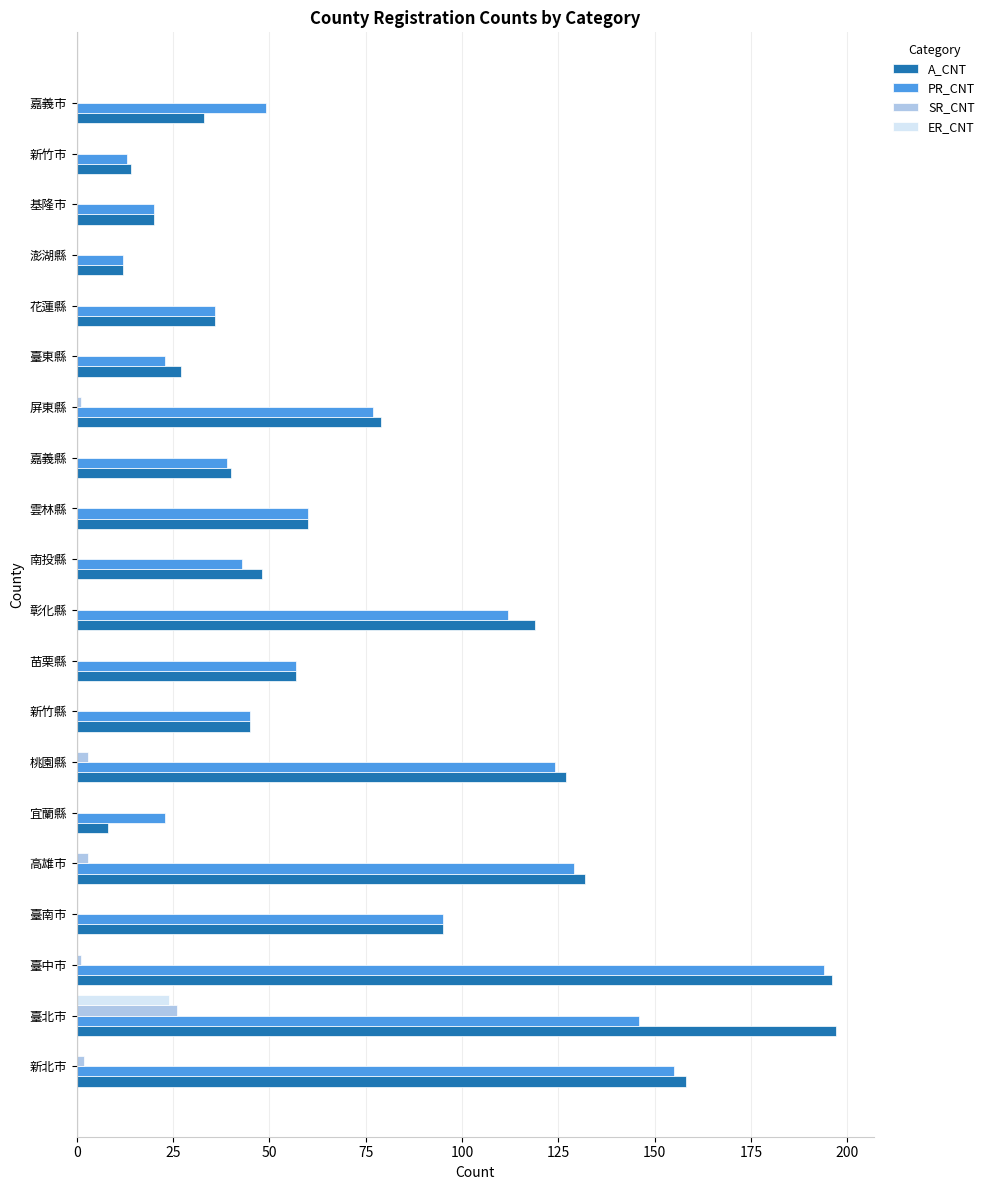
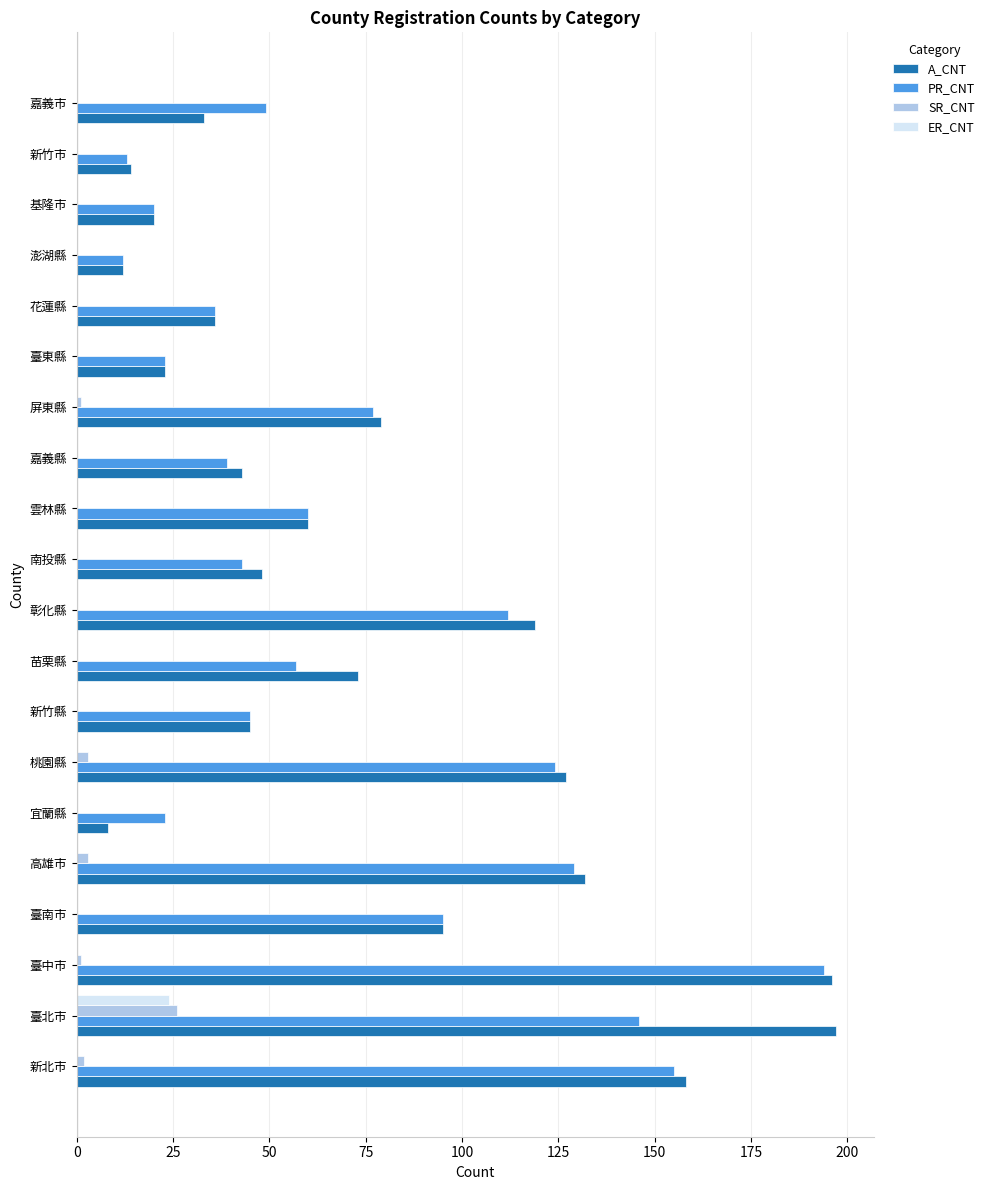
  {
    "A_CNT": {
      "嘉義市": 33,
      "新竹市": 14,
      "基隆市": 20,
      "澎湖縣": 12,
      "花蓮縣": 36,
-     "臺東縣": 27,
+     "臺東縣": 23,
      "屏東縣": 79,
-     "嘉義縣": 40,
+     "嘉義縣": 43,
      "雲林縣": 60,
      "南投縣": 48,
      "彰化縣": 119,
-     "苗栗縣": 57,
+     "苗栗縣": 73,
      "新竹縣": 45,
      "桃園縣": 127,
      "宜蘭縣": 8,
      "高雄市": 132,
      "臺南市": 95,
      "臺中市": 196,
      "臺北市": 197,
      "新北市": 158
    },
    "PR_CNT": {
      "嘉義市": 49,
      "新竹市": 13,
      "基隆市": 20,
      "澎湖縣": 12,
      "花蓮縣": 36,
      "臺東縣": 23,
      "屏東縣": 77,
      "嘉義縣": 39,
      "雲林縣": 60,
      "南投縣": 43,
      "彰化縣": 112,
      "苗栗縣": 57,
      "新竹縣": 45,
      "桃園縣": 124,
      "宜蘭縣": 23,
      "高雄市": 129,
      "臺南市": 95,
      "臺中市": 194,
      "臺北市": 146,
      "新北市": 155
    }
  }
